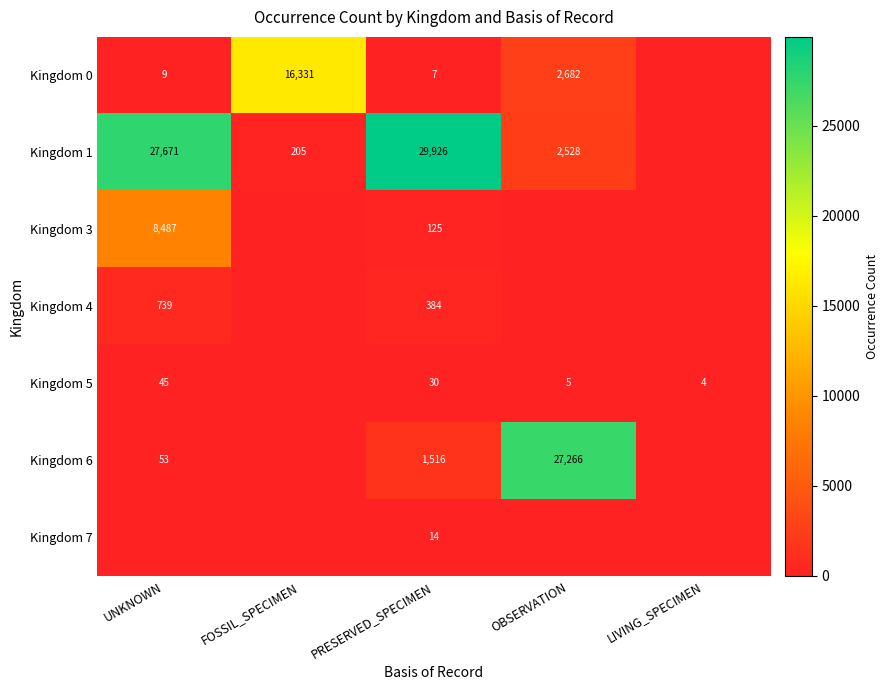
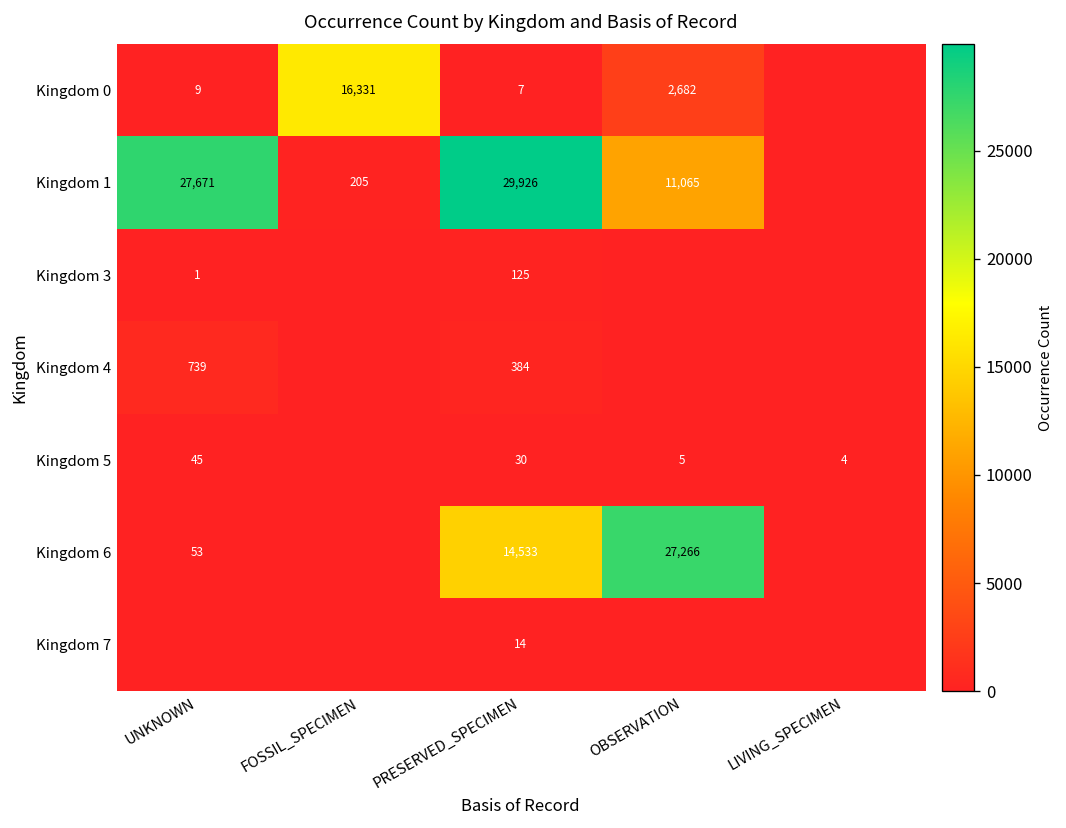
  {
    "Kingdom 0": {
      "UNKNOWN": "9",
      "FOSSIL_SPECIMEN": "16,331",
      "PRESERVED_SPECIMEN": "7",
      "OBSERVATION": "2,682"
    },
    "Kingdom 1": {
      "UNKNOWN": "27,671",
      "FOSSIL_SPECIMEN": "205",
      "PRESERVED_SPECIMEN": "29,926",
-     "OBSERVATION": "2,528"
+     "OBSERVATION": "11,065"
    },
    "Kingdom 3": {
-     "UNKNOWN": "8,487",
+     "UNKNOWN": "1",
      "PRESERVED_SPECIMEN": "125"
    },
    "Kingdom 4": {
      "UNKNOWN": "739",
      "PRESERVED_SPECIMEN": "384"
    },
    "Kingdom 5": {
      "UNKNOWN": "45",
      "PRESERVED_SPECIMEN": "30",
      "OBSERVATION": "5",
      "LIVING_SPECIMEN": "4"
    },
    "Kingdom 6": {
      "UNKNOWN": "53",
-     "PRESERVED_SPECIMEN": "1,516",
+     "PRESERVED_SPECIMEN": "14,533",
      "OBSERVATION": "27,266"
    },
    "Kingdom 7": {
      "PRESERVED_SPECIMEN": "14"
    }
  }
